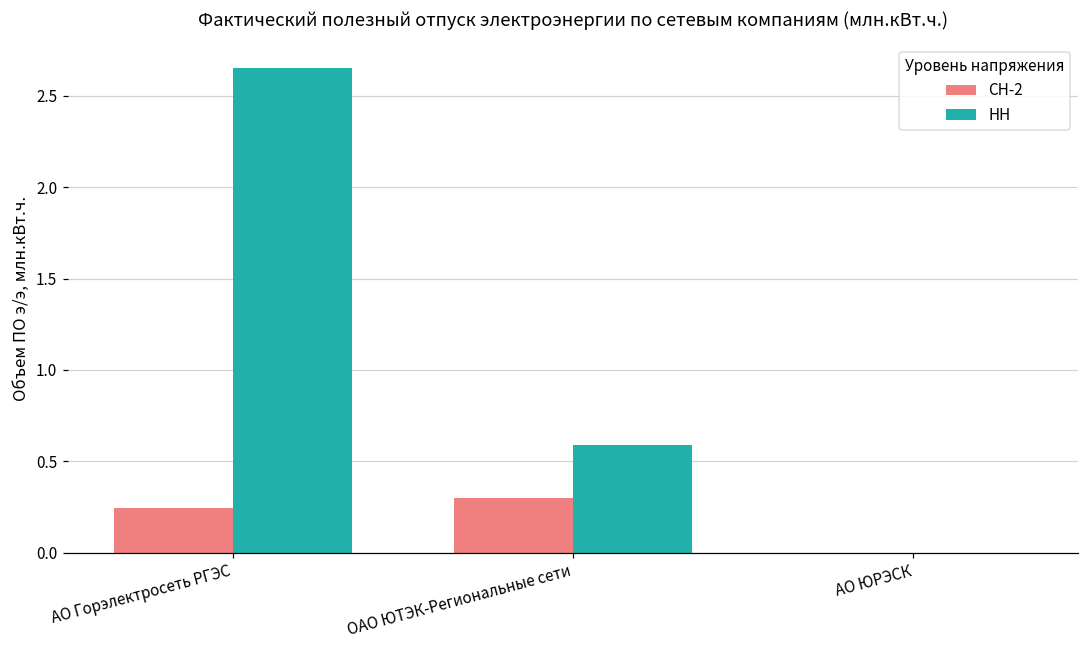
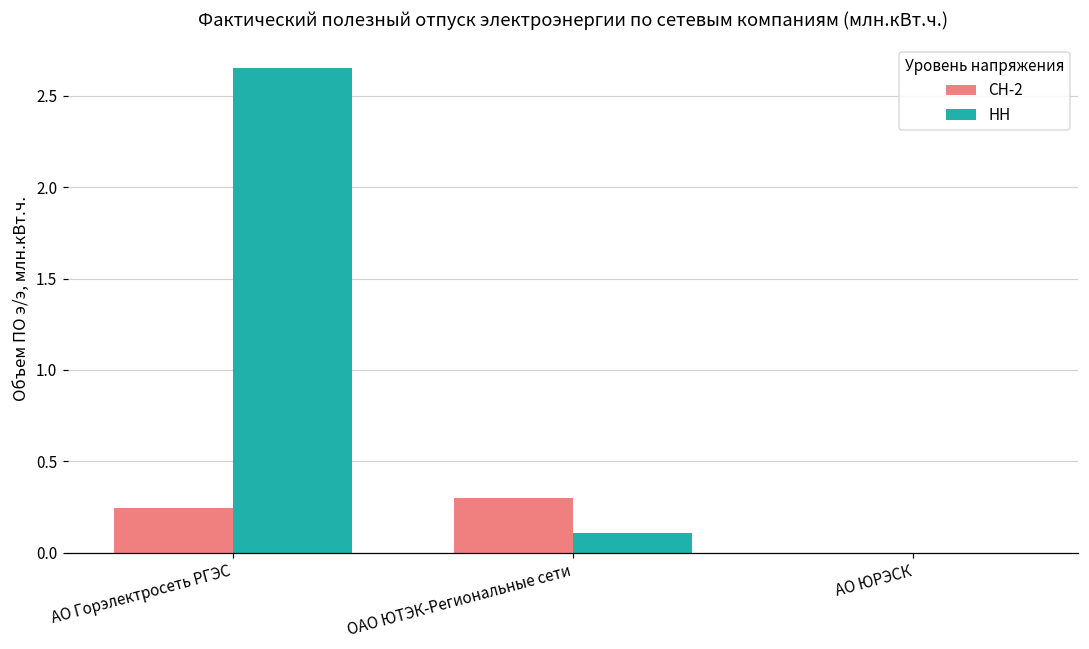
  {
    "СН-2": {
      "АО Горэлектросеть РГЭС": 0.24,
      "ОАО ЮТЭК-Региональные сети": 0.30,
      "АО ЮРЭСК": 0.00
    },
    "НН": {
      "АО Горэлектросеть РГЭС": 2.65,
-     "ОАО ЮТЭК-Региональные сети": 0.59,
+     "ОАО ЮТЭК-Региональные сети": 0.10,
      "АО ЮРЭСК": 0.00
    }
  }
